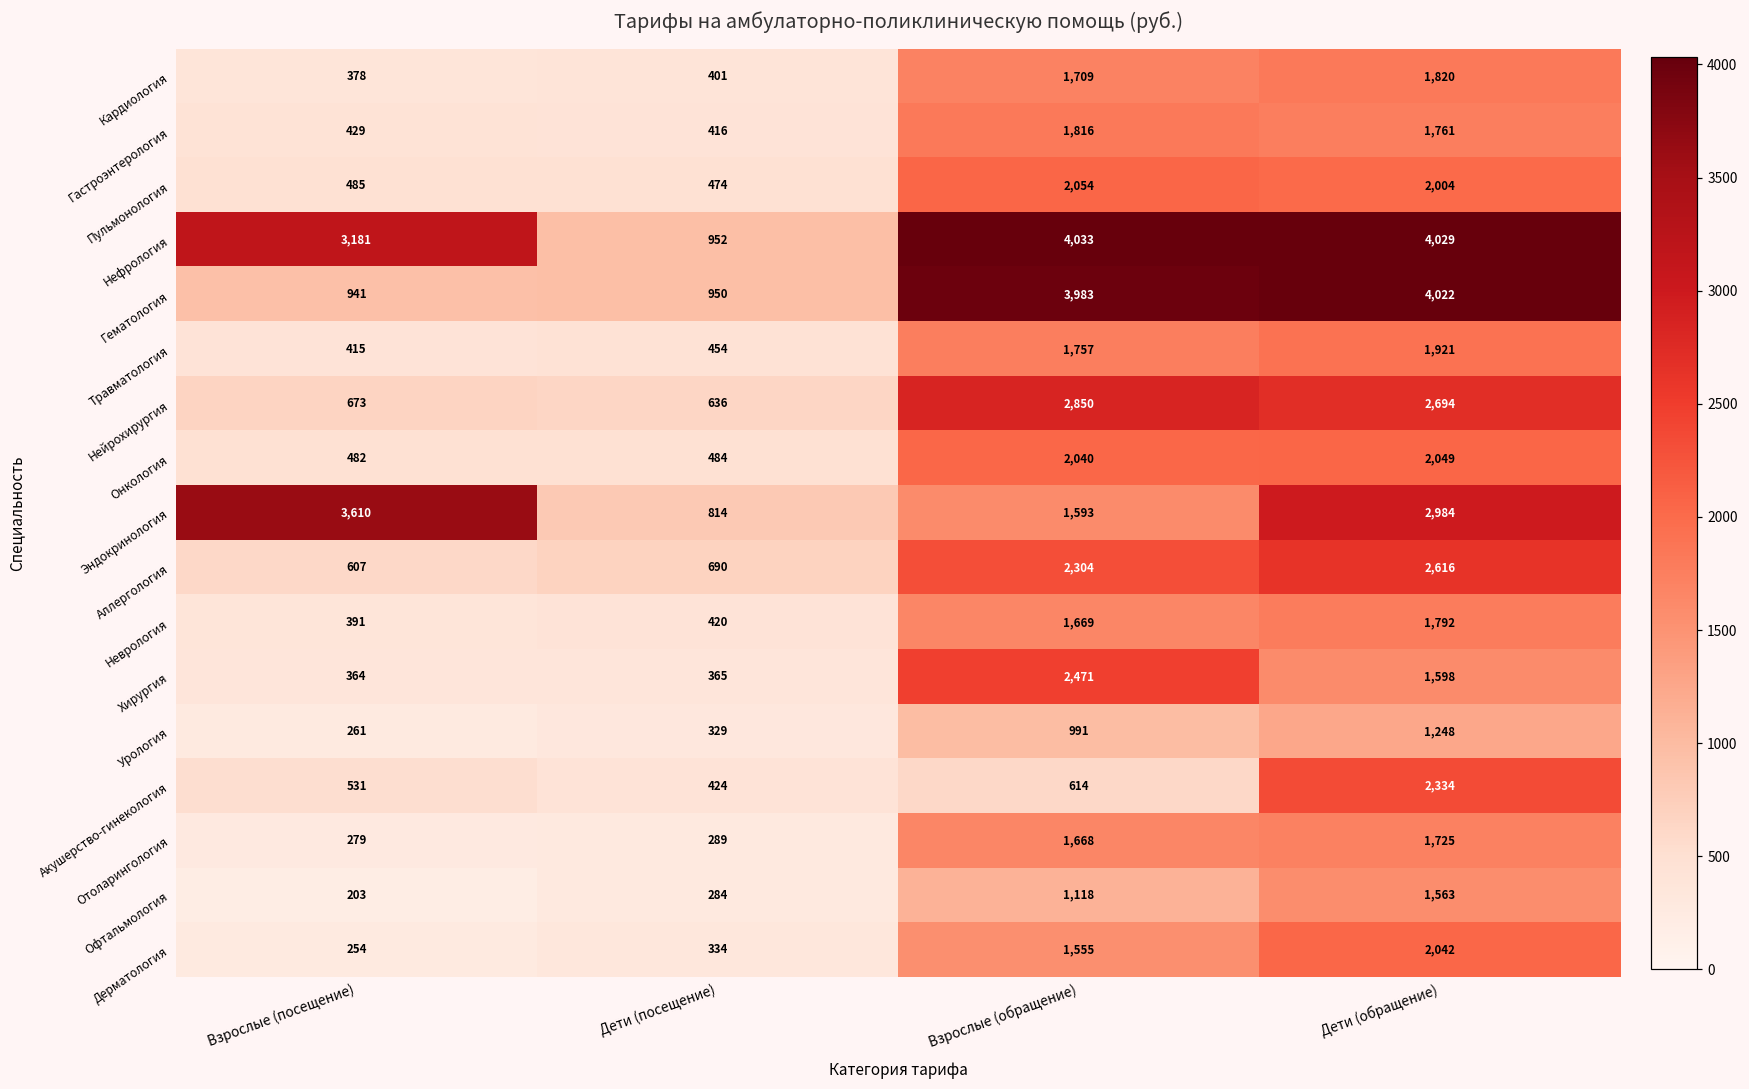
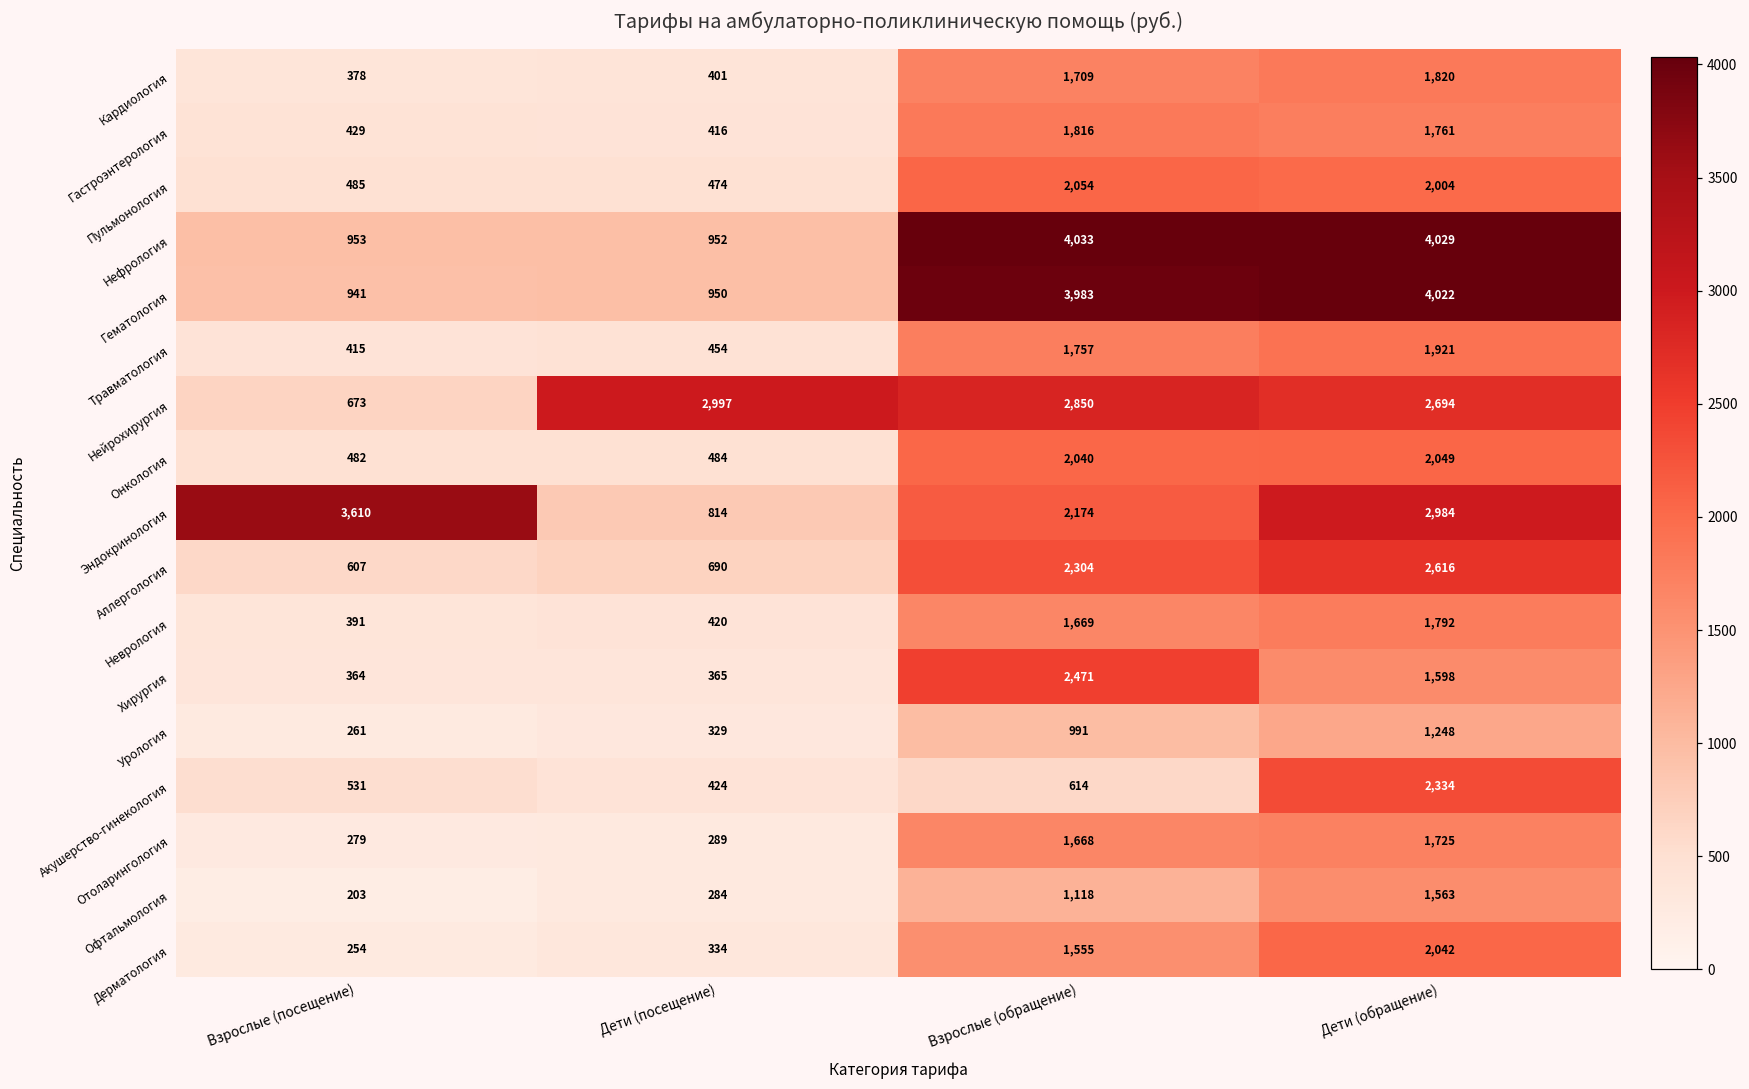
  {
    "Кардиология": {
      "Взрослые (посещение)": "378",
      "Дети (посещение)": "401",
      "Взрослые (обращение)": "1,709",
      "Дети (обращение)": "1,820"
    },
    "Гастроэнтерология": {
      "Взрослые (посещение)": "429",
      "Дети (посещение)": "416",
      "Взрослые (обращение)": "1,816",
      "Дети (обращение)": "1,761"
    },
    "Пульмонология": {
      "Взрослые (посещение)": "485",
      "Дети (посещение)": "474",
      "Взрослые (обращение)": "2,054",
      "Дети (обращение)": "2,004"
    },
    "Нефрология": {
-     "Взрослые (посещение)": "3,181",
+     "Взрослые (посещение)": "953",
      "Дети (посещение)": "952",
      "Взрослые (обращение)": "4,033",
      "Дети (обращение)": "4,029"
    },
    "Гематология": {
      "Взрослые (посещение)": "941",
      "Дети (посещение)": "950",
      "Взрослые (обращение)": "3,983",
      "Дети (обращение)": "4,022"
    },
    "Травматология": {
      "Взрослые (посещение)": "415",
      "Дети (посещение)": "454",
      "Взрослые (обращение)": "1,757",
      "Дети (обращение)": "1,921"
    },
    "Нейрохирургия": {
      "Взрослые (посещение)": "673",
-     "Дети (посещение)": "636",
+     "Дети (посещение)": "2,997",
      "Взрослые (обращение)": "2,850",
      "Дети (обращение)": "2,694"
    },
    "Онкология": {
      "Взрослые (посещение)": "482",
      "Дети (посещение)": "484",
      "Взрослые (обращение)": "2,040",
      "Дети (обращение)": "2,049"
    },
    "Эндокринология": {
      "Взрослые (посещение)": "3,610",
      "Дети (посещение)": "814",
-     "Взрослые (обращение)": "1,593",
+     "Взрослые (обращение)": "2,174",
      "Дети (обращение)": "2,984"
    },
    "Аллергология": {
      "Взрослые (посещение)": "607",
      "Дети (посещение)": "690",
      "Взрослые (обращение)": "2,304",
      "Дети (обращение)": "2,616"
    },
    "Неврология": {
      "Взрослые (посещение)": "391",
      "Дети (посещение)": "420",
      "Взрослые (обращение)": "1,669",
      "Дети (обращение)": "1,792"
    },
    "Хирургия": {
      "Взрослые (посещение)": "364",
      "Дети (посещение)": "365",
      "Взрослые (обращение)": "2,471",
      "Дети (обращение)": "1,598"
    },
    "Урология": {
      "Взрослые (посещение)": "261",
      "Дети (посещение)": "329",
      "Взрослые (обращение)": "991",
      "Дети (обращение)": "1,248"
    },
    "Акушерство-гинекология": {
      "Взрослые (посещение)": "531",
      "Дети (посещение)": "424",
      "Взрослые (обращение)": "614",
      "Дети (обращение)": "2,334"
    },
    "Отоларингология": {
      "Взрослые (посещение)": "279",
      "Дети (посещение)": "289",
      "Взрослые (обращение)": "1,668",
      "Дети (обращение)": "1,725"
    },
    "Офтальмология": {
      "Взрослые (посещение)": "203",
      "Дети (посещение)": "284",
      "Взрослые (обращение)": "1,118",
      "Дети (обращение)": "1,563"
    },
    "Дерматология": {
      "Взрослые (посещение)": "254",
      "Дети (посещение)": "334",
      "Взрослые (обращение)": "1,555",
      "Дети (обращение)": "2,042"
    }
  }
